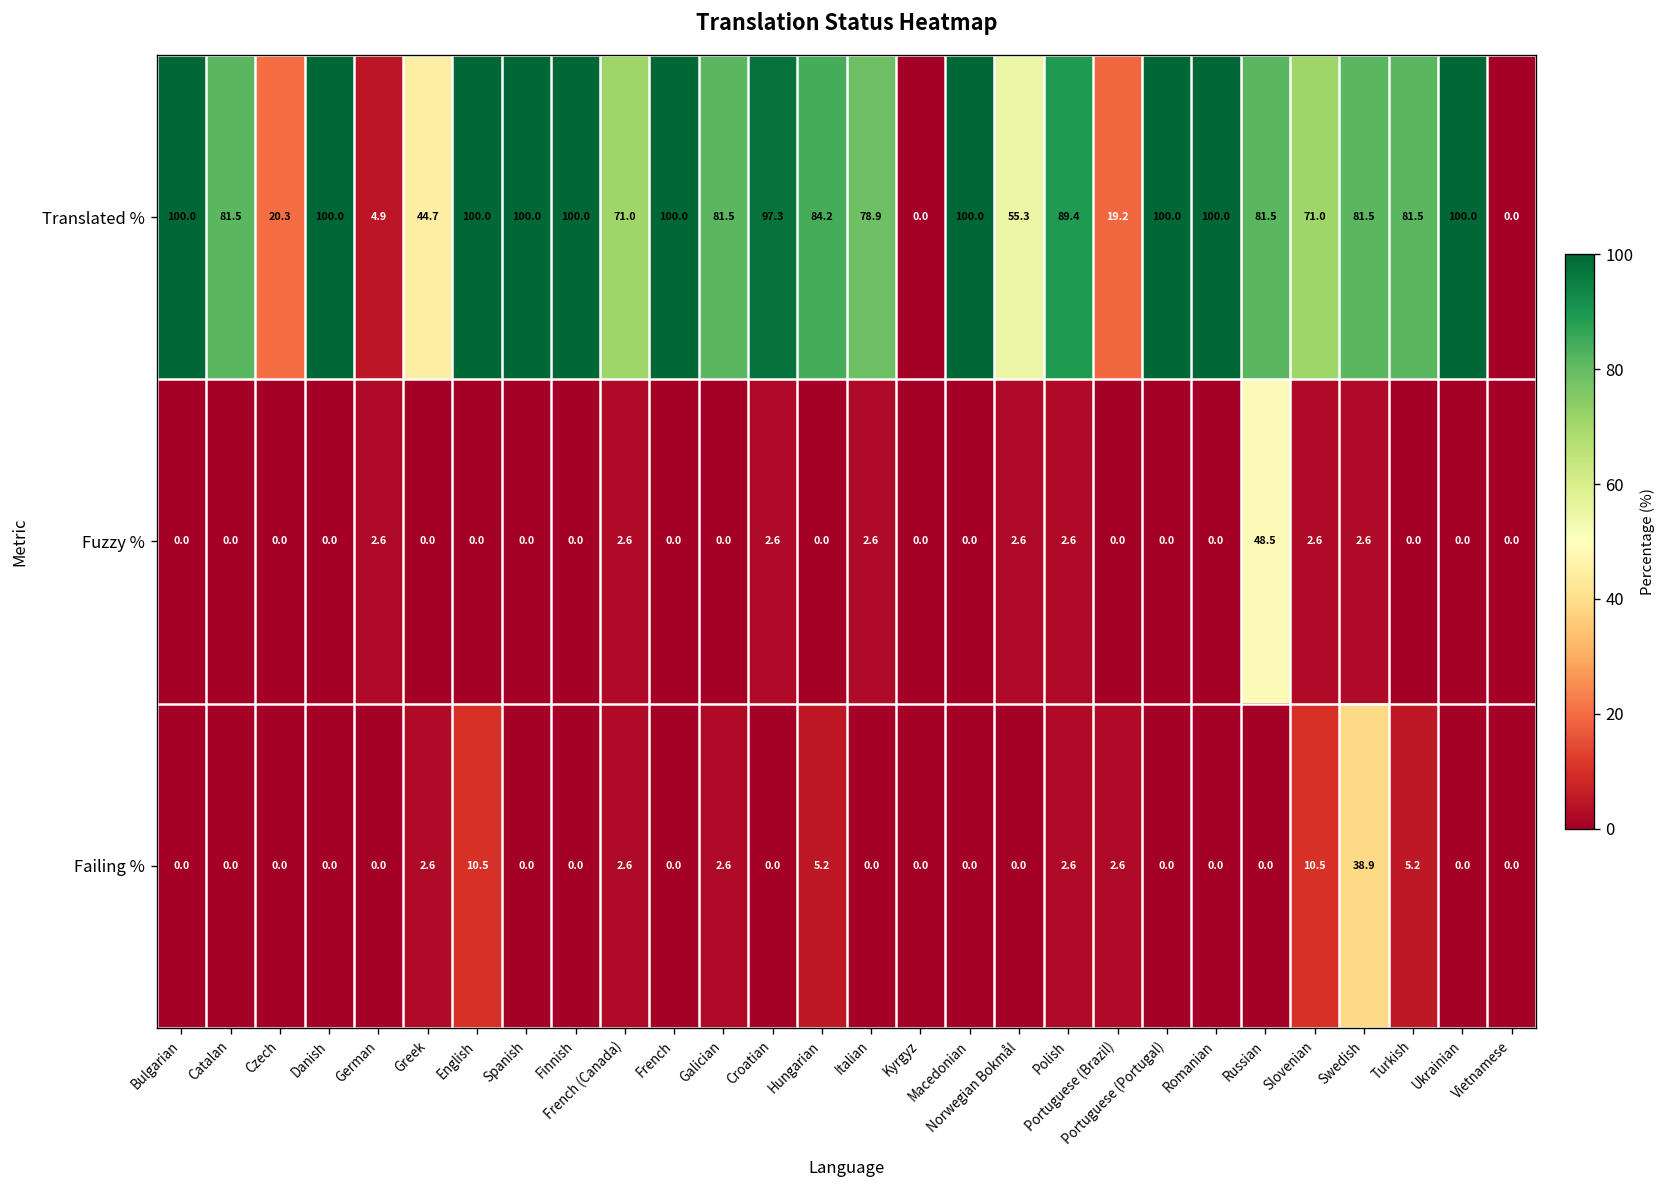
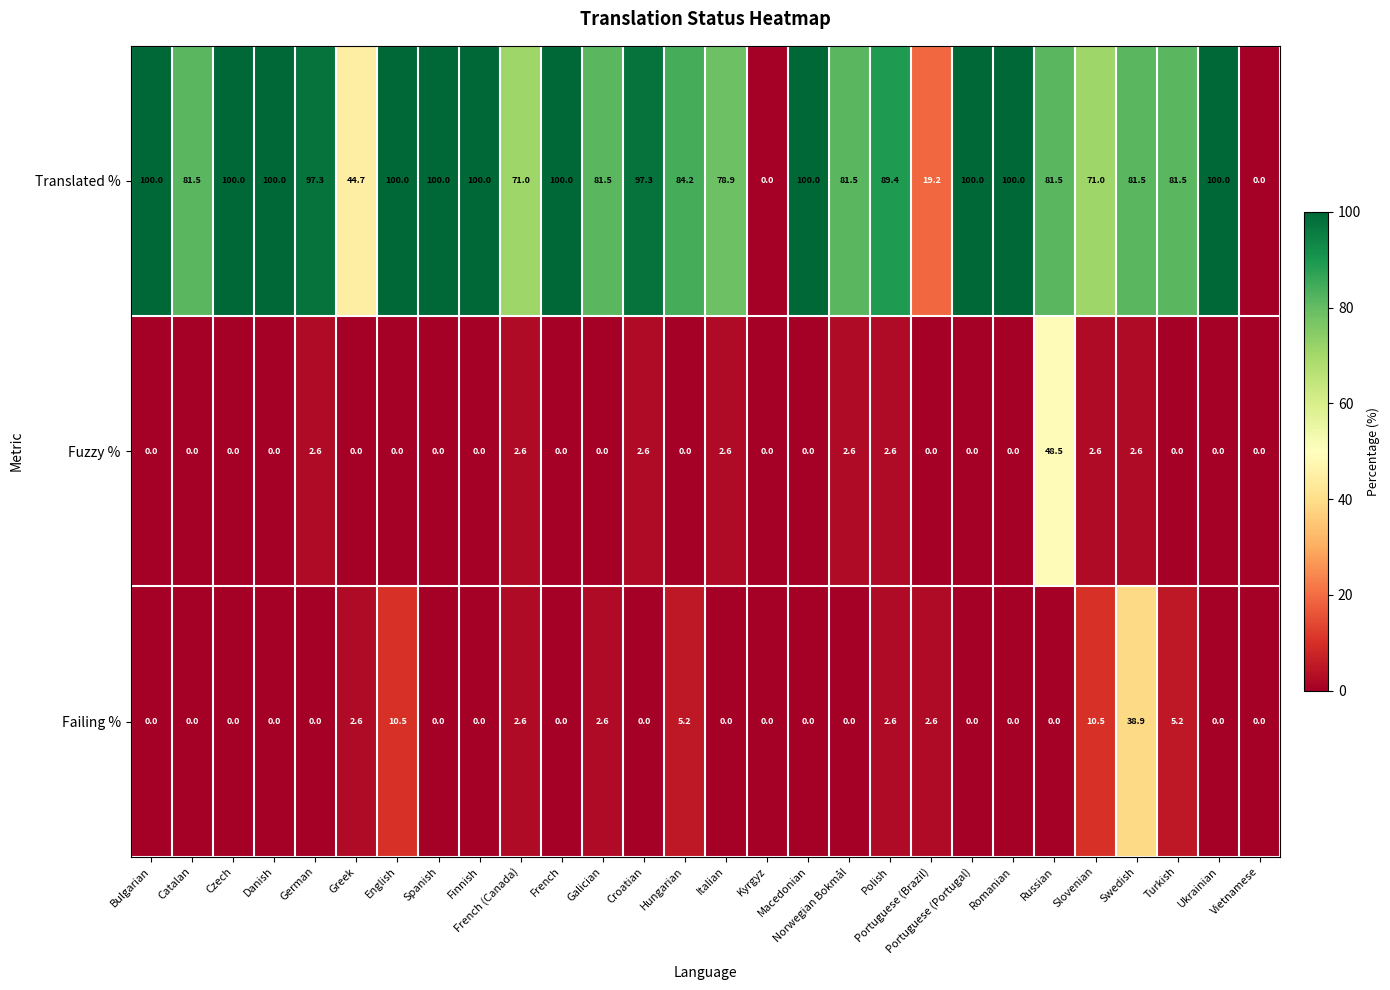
  {
    "Translated %": {
      "Bulgarian": 100.0,
      "Catalan": 81.5,
-     "Czech": 20.3,
+     "Czech": 100.0,
      "Danish": 100.0,
-     "German": 4.9,
+     "German": 97.3,
      "Greek": 44.7,
      "English": 100.0,
      "Spanish": 100.0,
      "Finnish": 100.0,
      "French (Canada)": 71.0,
      "French": 100.0,
      "Galician": 81.5,
      "Croatian": 97.3,
      "Hungarian": 84.2,
      "Italian": 78.9,
      "Kyrgyz": 0.0,
      "Macedonian": 100.0,
-     "Norwegian Bokmål": 55.3,
+     "Norwegian Bokmål": 81.5,
      "Polish": 89.4,
      "Portuguese (Brazil)": 19.2,
      "Portuguese (Portugal)": 100.0,
      "Romanian": 100.0,
      "Russian": 81.5,
      "Slovenian": 71.0,
      "Swedish": 81.5,
      "Turkish": 81.5,
      "Ukrainian": 100.0,
      "Vietnamese": 0.0
    },
    "Fuzzy %": {
      "Bulgarian": 0.0,
      "Catalan": 0.0,
      "Czech": 0.0,
      "Danish": 0.0,
      "German": 2.6,
      "Greek": 0.0,
      "English": 0.0,
      "Spanish": 0.0,
      "Finnish": 0.0,
      "French (Canada)": 2.6,
      "French": 0.0,
      "Galician": 0.0,
      "Croatian": 2.6,
      "Hungarian": 0.0,
      "Italian": 2.6,
      "Kyrgyz": 0.0,
      "Macedonian": 0.0,
      "Norwegian Bokmål": 2.6,
      "Polish": 2.6,
      "Portuguese (Brazil)": 0.0,
      "Portuguese (Portugal)": 0.0,
      "Romanian": 0.0,
      "Russian": 48.5,
      "Slovenian": 2.6,
      "Swedish": 2.6,
      "Turkish": 0.0,
      "Ukrainian": 0.0,
      "Vietnamese": 0.0
    },
    "Failing %": {
      "Bulgarian": 0.0,
      "Catalan": 0.0,
      "Czech": 0.0,
      "Danish": 0.0,
      "German": 0.0,
      "Greek": 2.6,
      "English": 10.5,
      "Spanish": 0.0,
      "Finnish": 0.0,
      "French (Canada)": 2.6,
      "French": 0.0,
      "Galician": 2.6,
      "Croatian": 0.0,
      "Hungarian": 5.2,
      "Italian": 0.0,
      "Kyrgyz": 0.0,
      "Macedonian": 0.0,
      "Norwegian Bokmål": 0.0,
      "Polish": 2.6,
      "Portuguese (Brazil)": 2.6,
      "Portuguese (Portugal)": 0.0,
      "Romanian": 0.0,
      "Russian": 0.0,
      "Slovenian": 10.5,
      "Swedish": 38.9,
      "Turkish": 5.2,
      "Ukrainian": 0.0,
      "Vietnamese": 0.0
    }
  }
